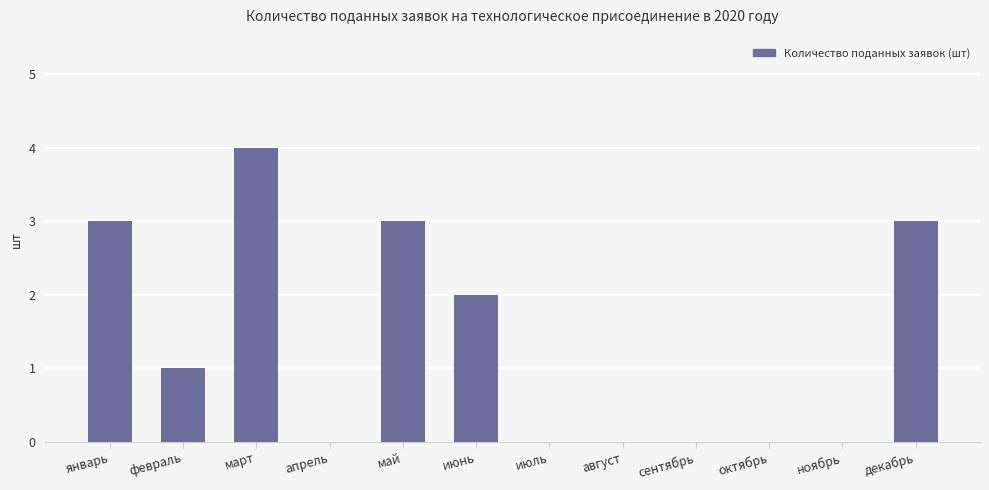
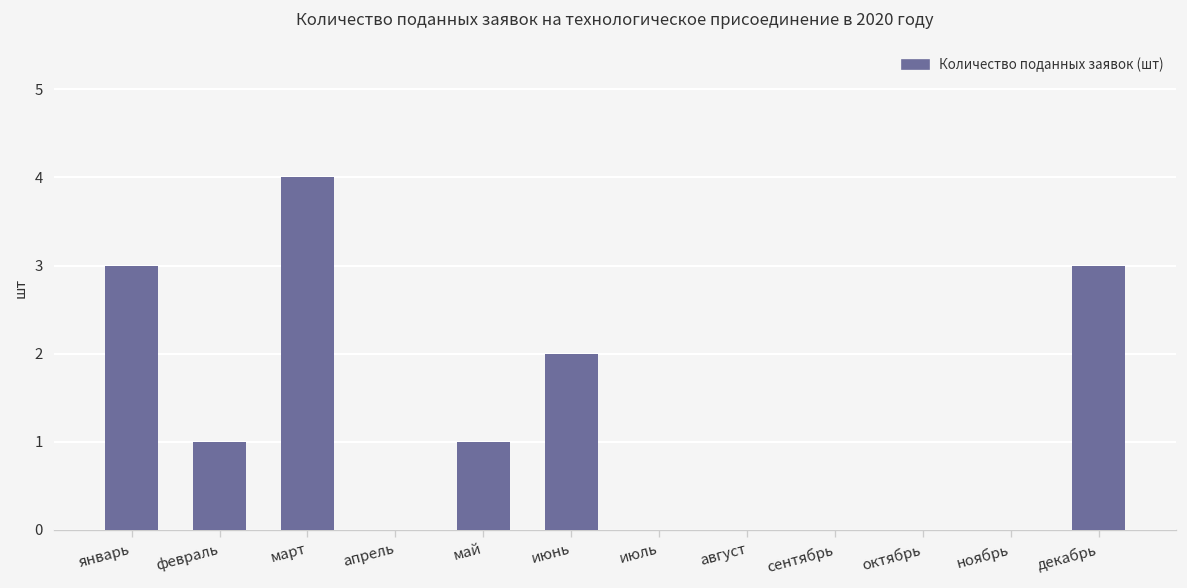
  {
    "январь": 3,
    "февраль": 1,
    "март": 4,
    "апрель": 0,
-   "май": 3,
+   "май": 1,
    "июнь": 2,
    "июль": 0,
    "август": 0,
    "сентябрь": 0,
    "октябрь": 0,
    "ноябрь": 0,
    "декабрь": 3
  }
